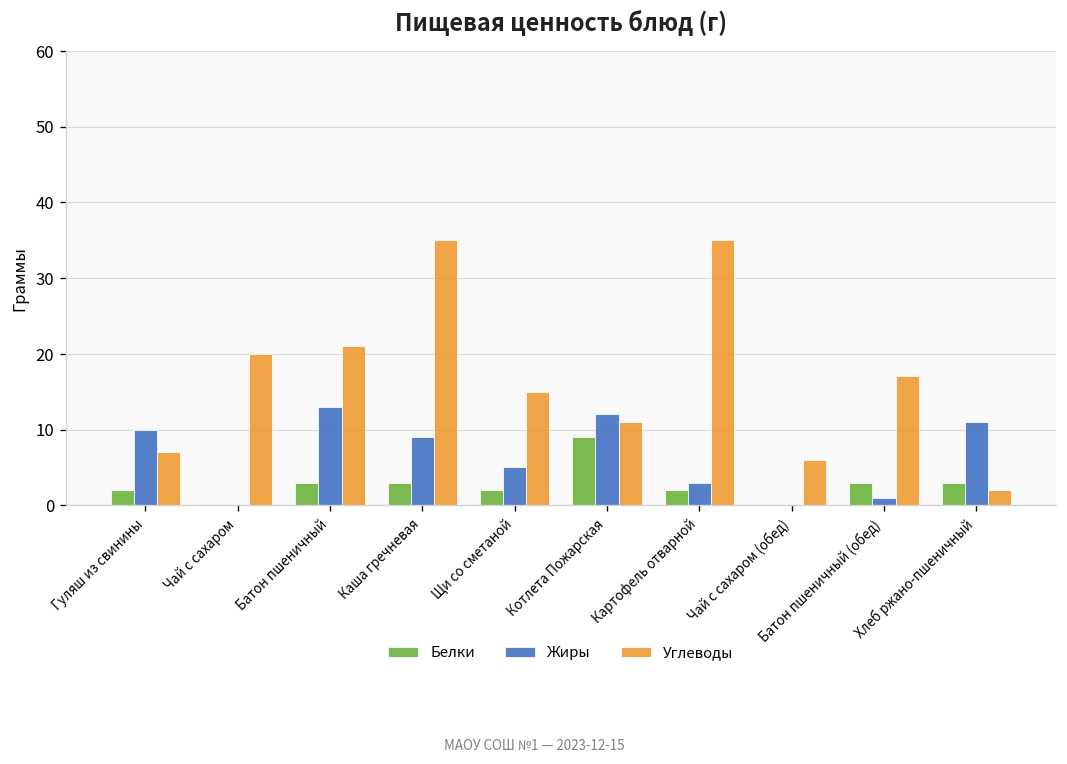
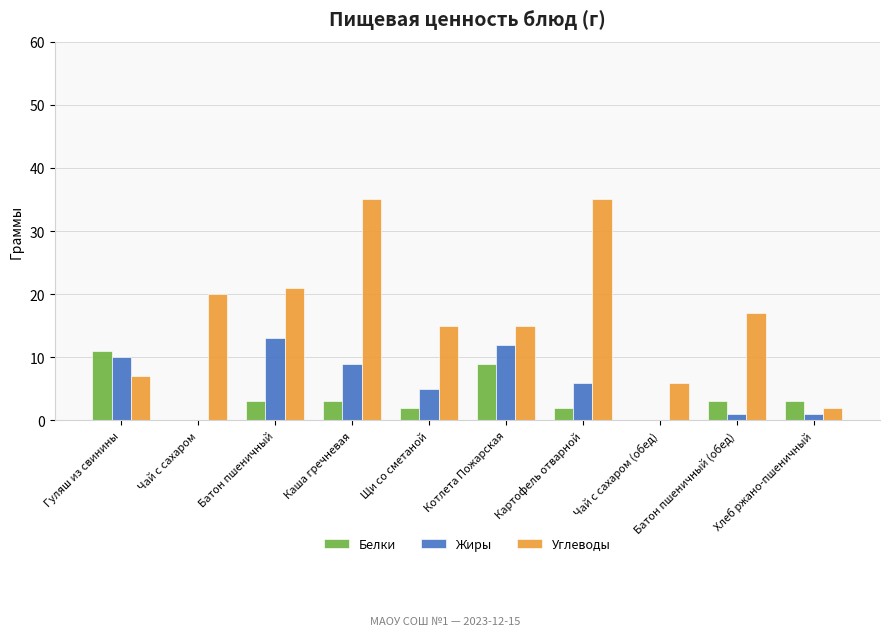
  {
    "Белки": {
-     "Гуляш из свинины": 2,
+     "Гуляш из свинины": 11,
      "Чай с сахаром": 0,
      "Батон пшеничный": 3,
      "Каша гречневая": 3,
      "Щи со сметаной": 2,
      "Котлета Пожарская": 9,
      "Картофель отварной": 2,
      "Чай с сахаром (обед)": 0,
      "Батон пшеничный (обед)": 3,
      "Хлеб ржано-пшеничный": 3
    },
    "Жиры": {
      "Гуляш из свинины": 10,
      "Чай с сахаром": 0,
      "Батон пшеничный": 13,
      "Каша гречневая": 9,
      "Щи со сметаной": 5,
      "Котлета Пожарская": 12,
-     "Картофель отварной": 3,
+     "Картофель отварной": 6,
      "Чай с сахаром (обед)": 0,
      "Батон пшеничный (обед)": 1,
-     "Хлеб ржано-пшеничный": 11
+     "Хлеб ржано-пшеничный": 1
    },
    "Углеводы": {
      "Гуляш из свинины": 7,
      "Чай с сахаром": 20,
      "Батон пшеничный": 21,
      "Каша гречневая": 35,
      "Щи со сметаной": 15,
-     "Котлета Пожарская": 11,
+     "Котлета Пожарская": 15,
      "Картофель отварной": 35,
      "Чай с сахаром (обед)": 6,
      "Батон пшеничный (обед)": 17,
      "Хлеб ржано-пшеничный": 2
    }
  }
